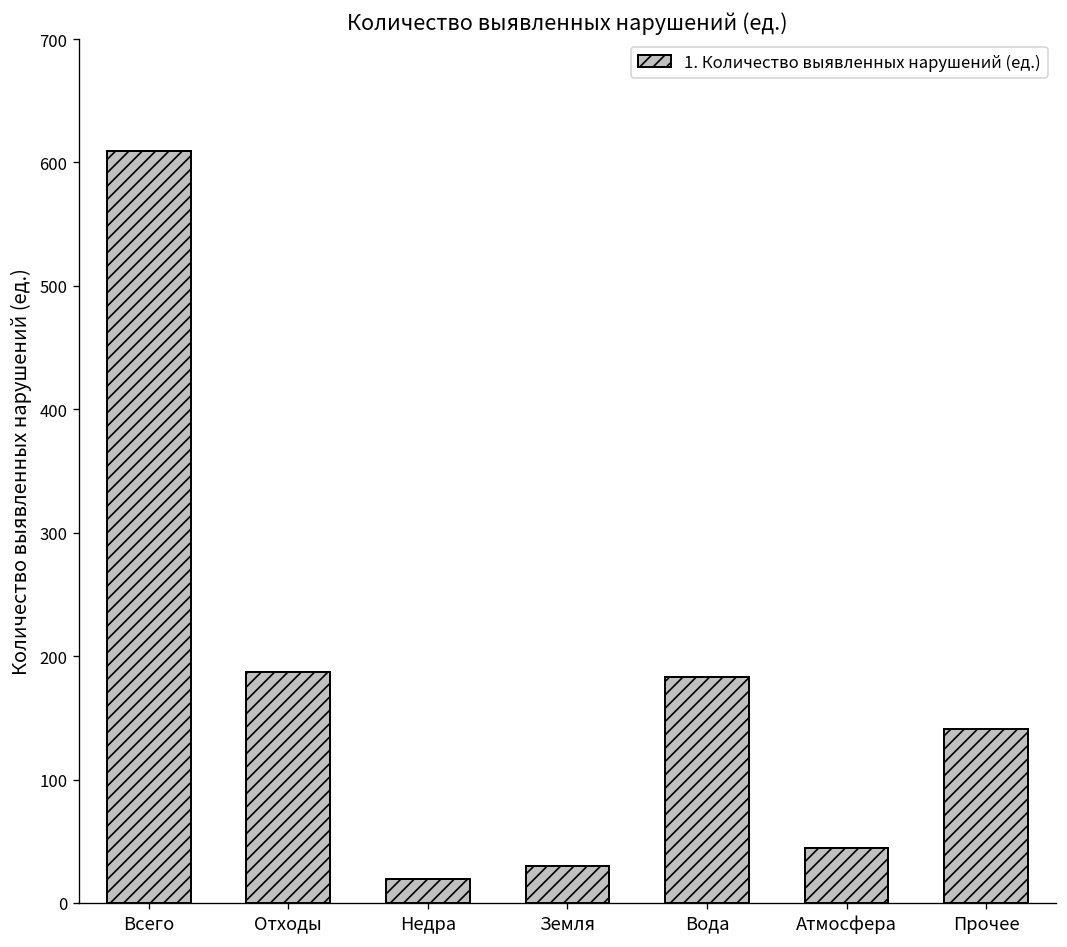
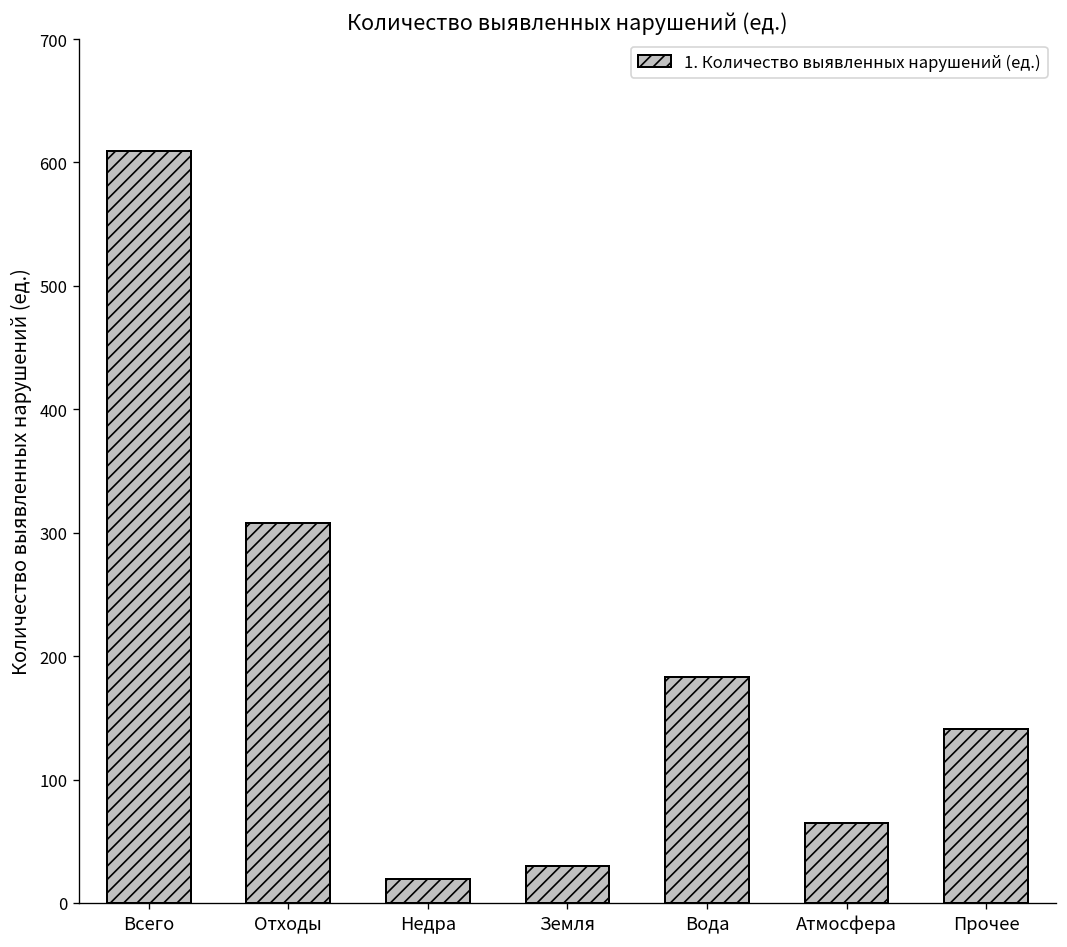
  {
    "Всего": 609,
-   "Отходы": 187,
+   "Отходы": 308,
    "Недра": 19,
    "Земля": 30,
    "Вода": 183,
-   "Атмосфера": 44,
+   "Атмосфера": 65,
    "Прочее": 141
  }
